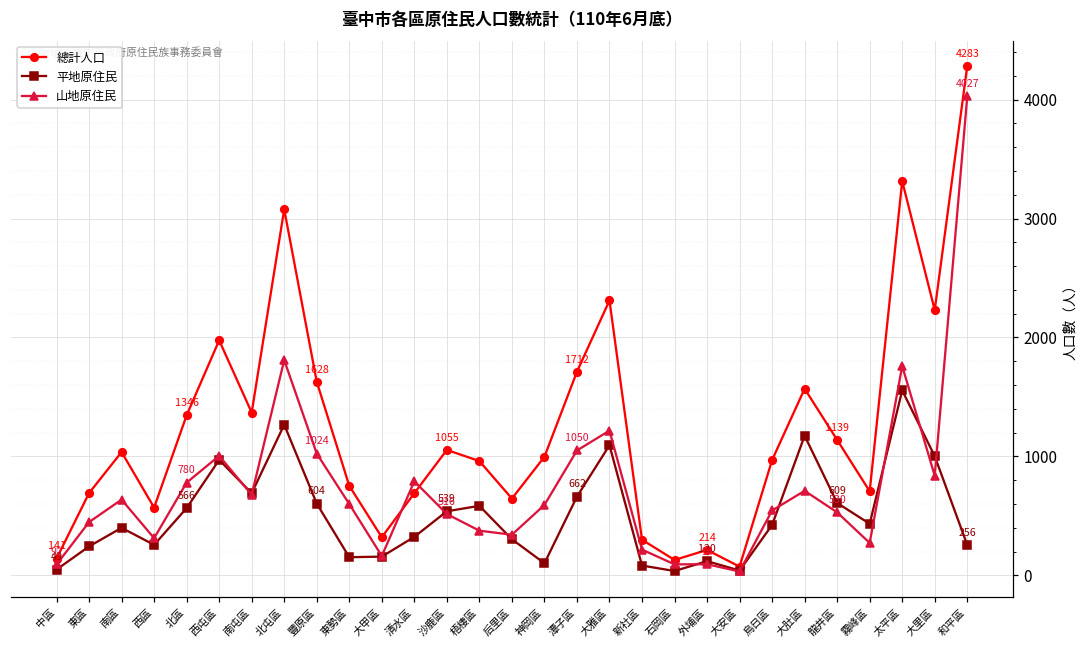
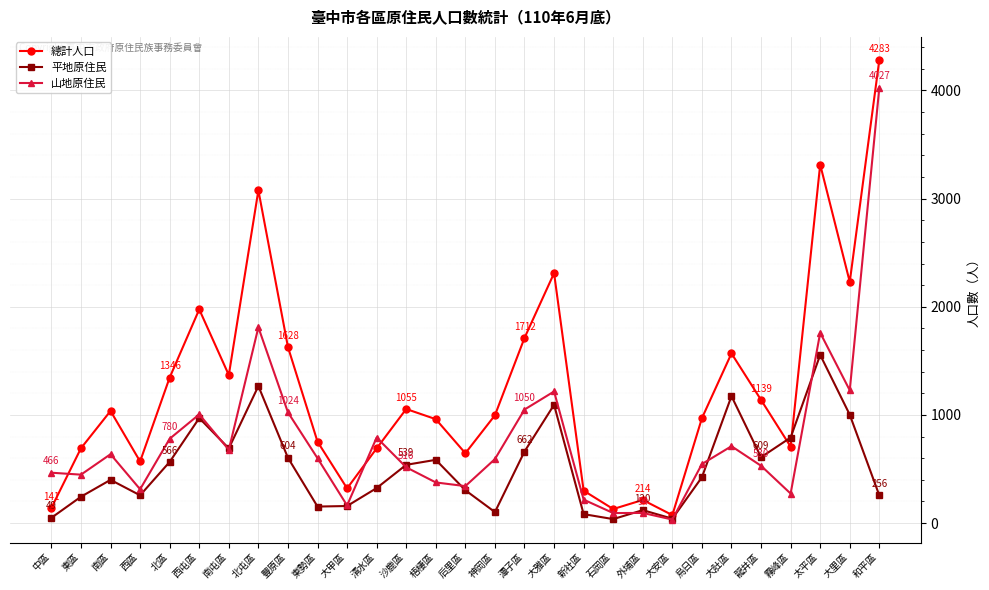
  {
    "總計人口": {
      "北區": 1346,
      "豐原區": 1628,
      "沙鹿區": 1055,
      "潭子區": 1712,
      "外埔區": 214,
      "龍井區": 1139,
      "和平區": 4283
    },
    "平地原住民": {
      "東區": 240,
      "南區": 400,
      "西區": 260,
      "西屯區": 970,
      "北屯區": 1270,
      "東勢區": 150,
      "清水區": 320,
      "梧棲區": 590,
      "后里區": 300,
      "神岡區": 100,
      "大雅區": 1090,
      "新社區": 80,
      "石岡區": 40,
      "烏日區": 420,
      "大肚區": 1170,
-     "霧峰區": 430,
+     "霧峰區": 790,
      "太平區": 1560,
      "大里區": 1000
    },
    "山地原住民": {
-     "中區": 92,
+     "中區": 466,
      "北區": 780,
      "豐原區": 1024,
      "潭子區": 1050,
-     "大里區": 840,
+     "大里區": 1230,
      "和平區": 4027
    }
  }
